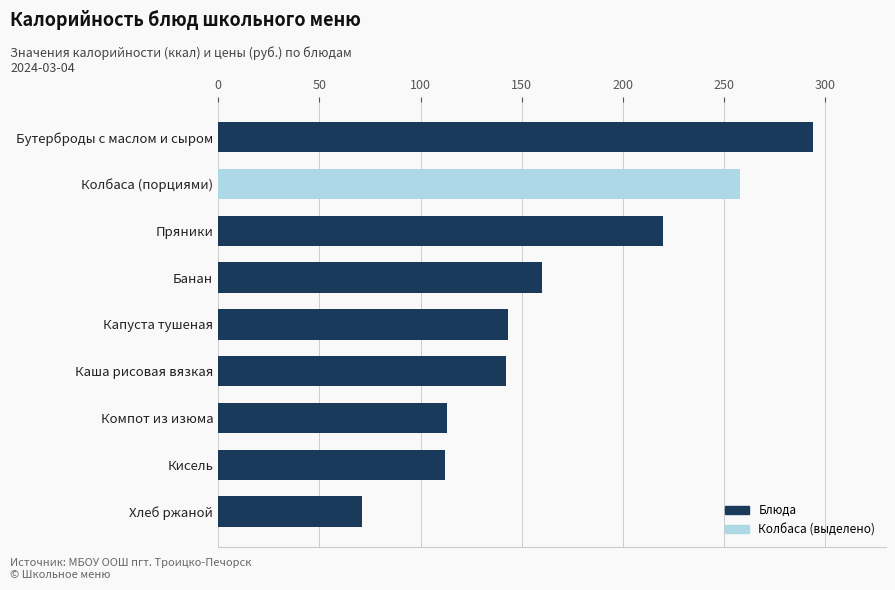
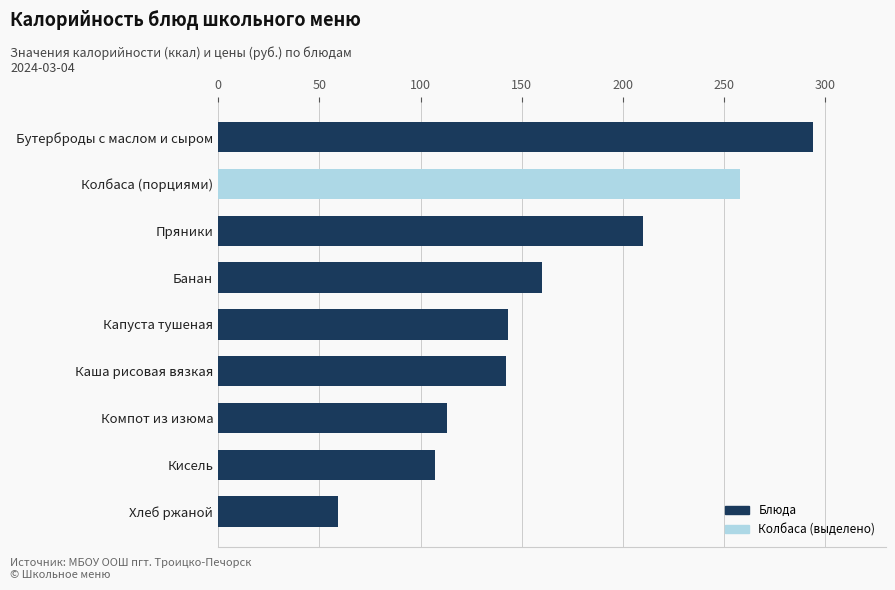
  {
    "Бутерброды с маслом и сыром": 294,
    "Колбаса (порциями)": 258,
-   "Пряники": 220,
+   "Пряники": 210,
    "Банан": 160,
    "Капуста тушеная": 143,
    "Каша рисовая вязкая": 142,
    "Компот из изюма": 113,
-   "Кисель": 112,
-   "Хлеб ржаной": 71
+   "Кисель": 107,
+   "Хлеб ржаной": 59
  }
